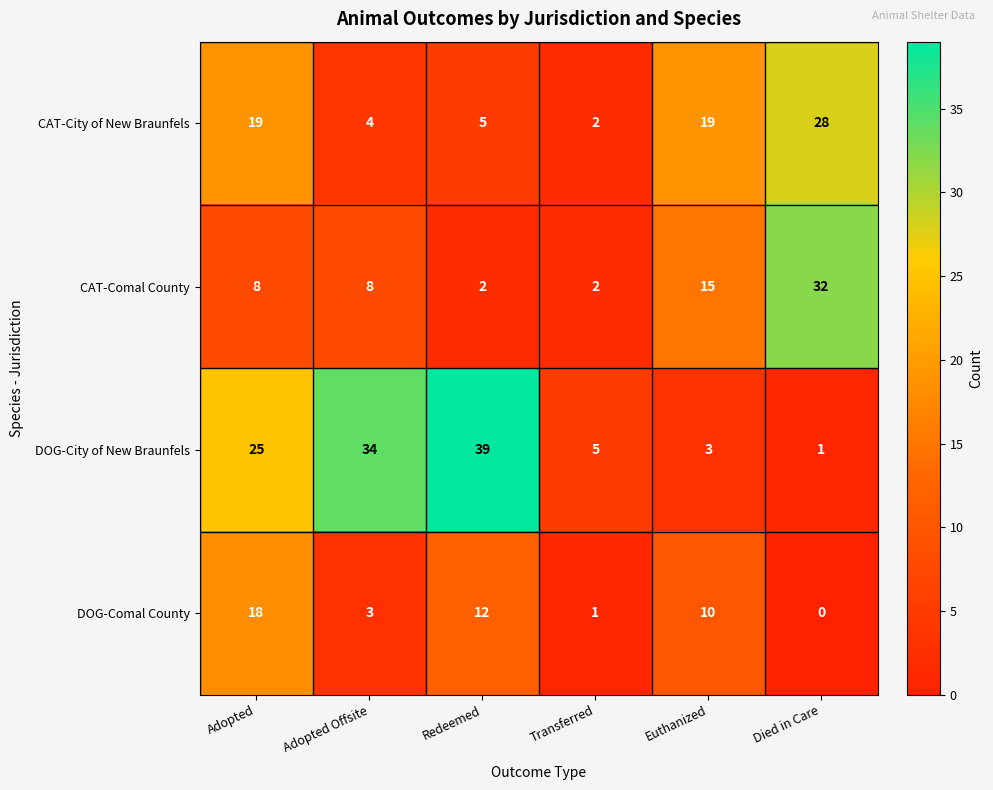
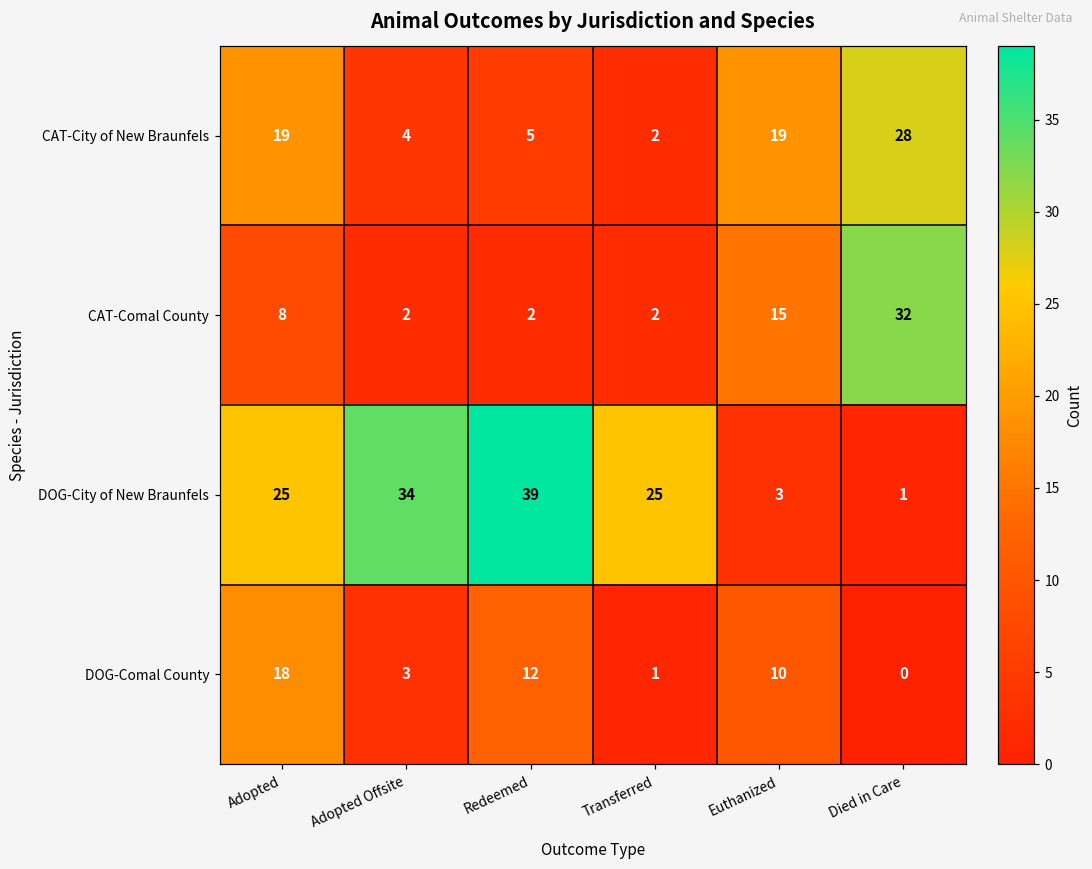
  {
    "CAT-City of New Braunfels": {
      "Adopted": 19,
      "Adopted Offsite": 4,
      "Redeemed": 5,
      "Transferred": 2,
      "Euthanized": 19,
      "Died in Care": 28
    },
    "CAT-Comal County": {
      "Adopted": 8,
-     "Adopted Offsite": 8,
+     "Adopted Offsite": 2,
      "Redeemed": 2,
      "Transferred": 2,
      "Euthanized": 15,
      "Died in Care": 32
    },
    "DOG-City of New Braunfels": {
      "Adopted": 25,
      "Adopted Offsite": 34,
      "Redeemed": 39,
-     "Transferred": 5,
+     "Transferred": 25,
      "Euthanized": 3,
      "Died in Care": 1
    },
    "DOG-Comal County": {
      "Adopted": 18,
      "Adopted Offsite": 3,
      "Redeemed": 12,
      "Transferred": 1,
      "Euthanized": 10,
      "Died in Care": 0
    }
  }
